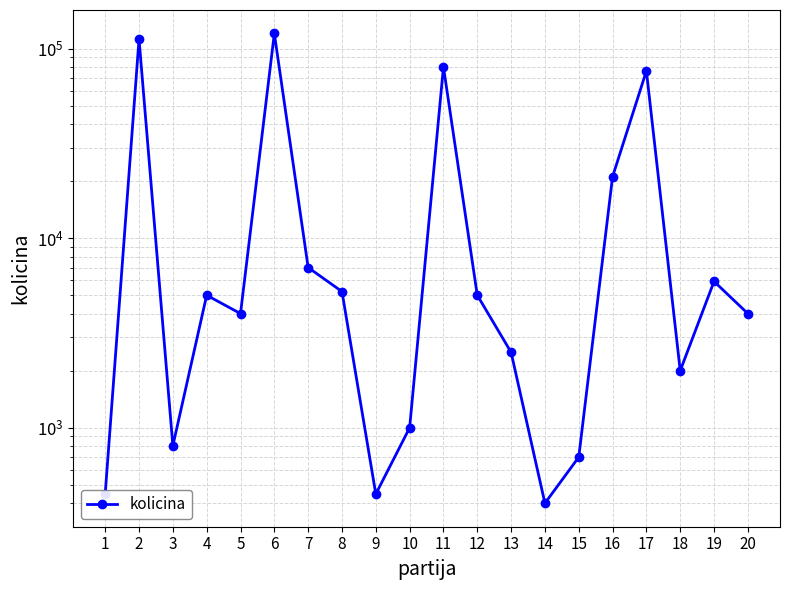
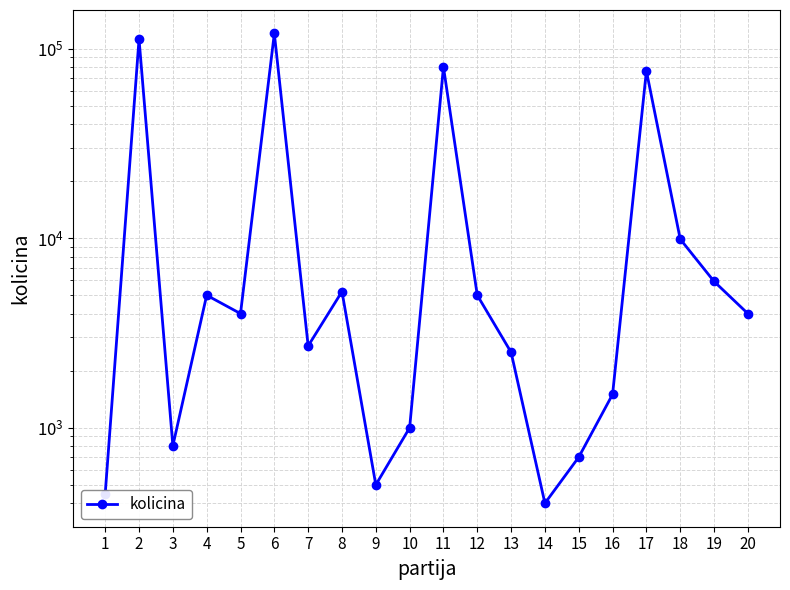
  {
    "2": 110000,
    "3": 800,
    "4": 5000,
    "5": 4000,
    "6": 120000,
-   "7": 7000,
+   "7": 2700,
    "8": 5200,
-   "9": 450,
+   "9": 500,
    "10": 1000,
    "11": 80000,
    "12": 5000,
    "13": 2500,
    "14": 400,
    "15": 700,
-   "16": 21000,
+   "16": 1500,
    "17": 76000,
-   "18": 2000,
+   "18": 10000,
    "19": 5900,
    "20": 4000
  }
